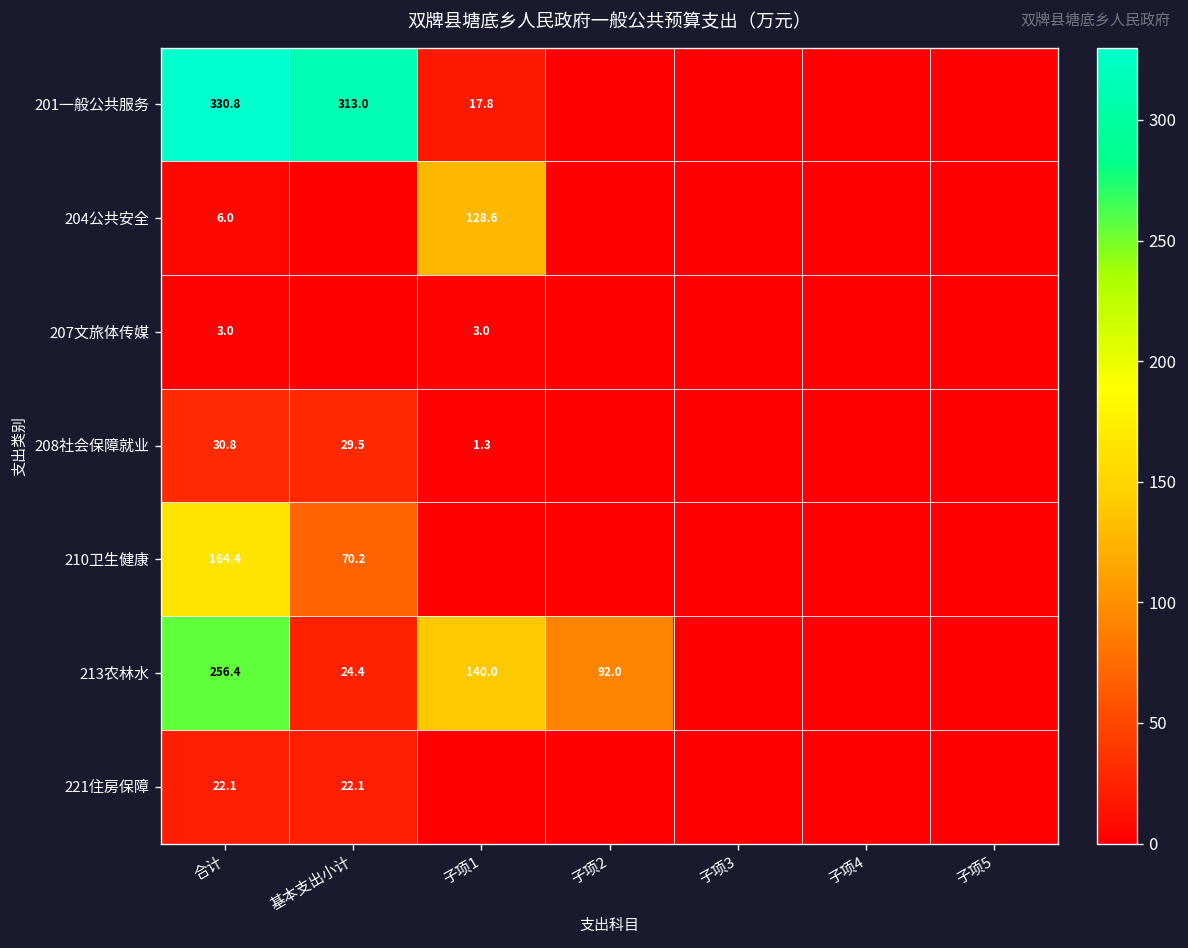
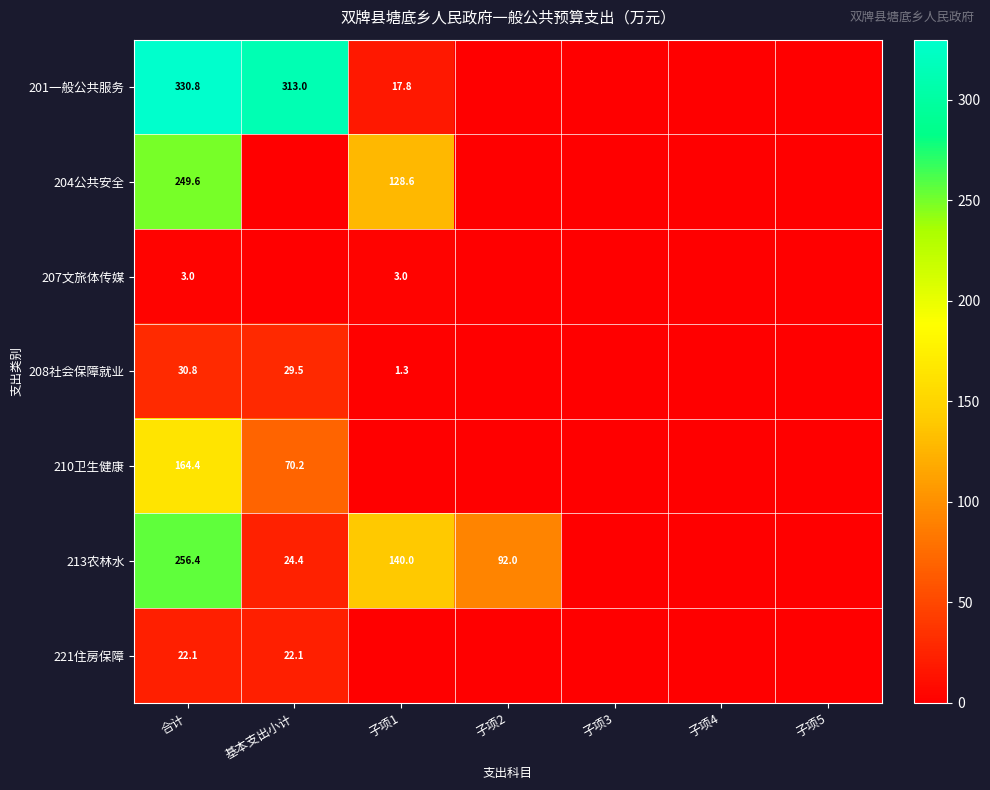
  {
    "201一般公共服务": {
      "合计": 330.8,
      "基本支出小计": 313.0,
      "子项1": 17.8
    },
    "204公共安全": {
-     "合计": 6.0,
+     "合计": 249.6,
      "子项1": 128.6
    },
    "207文旅体传媒": {
      "合计": 3.0,
      "子项1": 3.0
    },
    "208社会保障就业": {
      "合计": 30.8,
      "基本支出小计": 29.5,
      "子项1": 1.3
    },
    "210卫生健康": {
      "合计": 164.4,
      "基本支出小计": 70.2
    },
    "213农林水": {
      "合计": 256.4,
      "基本支出小计": 24.4,
      "子项1": 140.0,
      "子项2": 92.0
    },
    "221住房保障": {
      "合计": 22.1,
      "基本支出小计": 22.1
    }
  }
